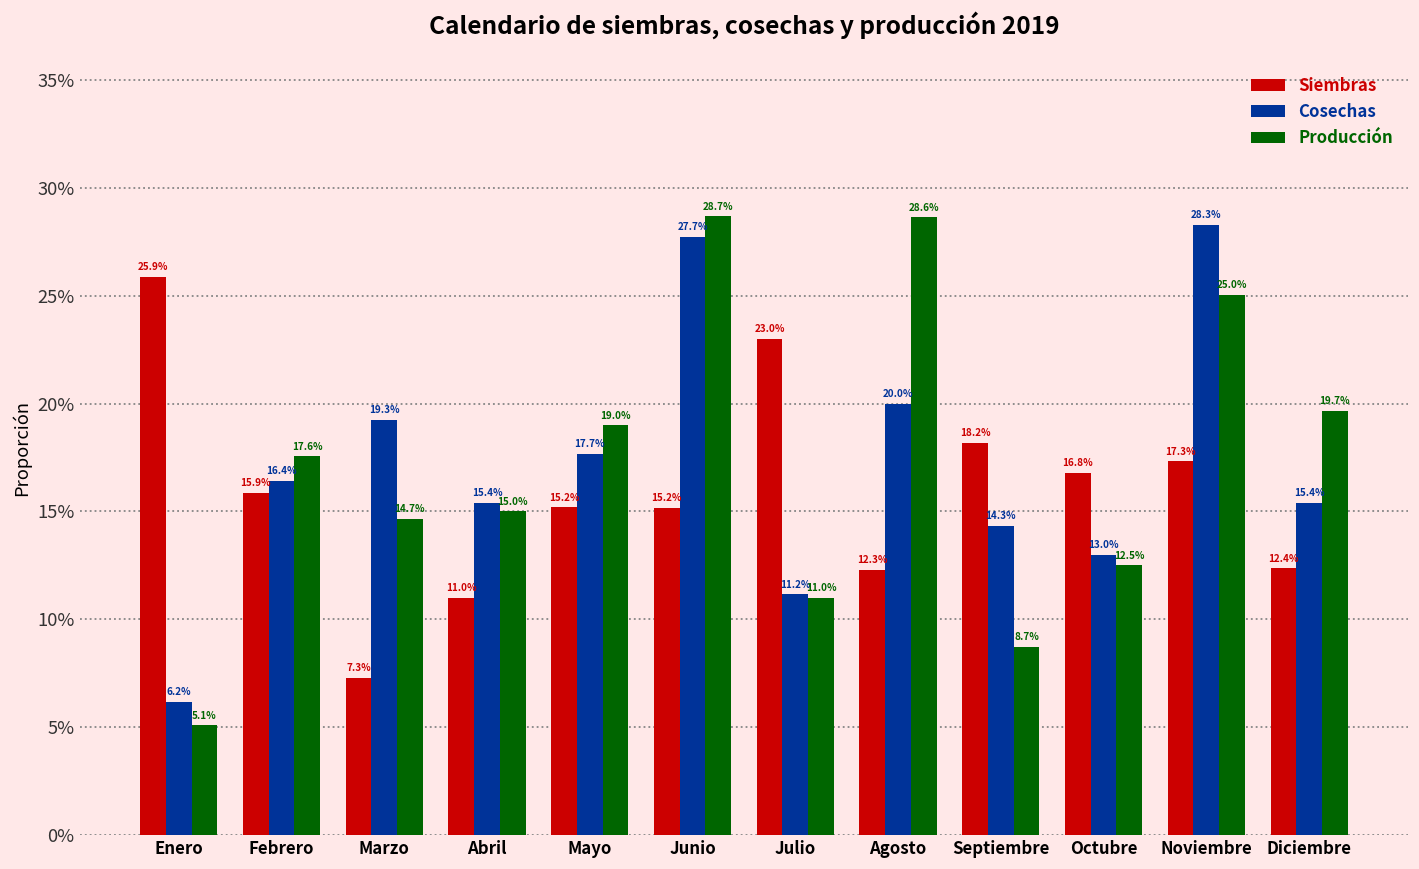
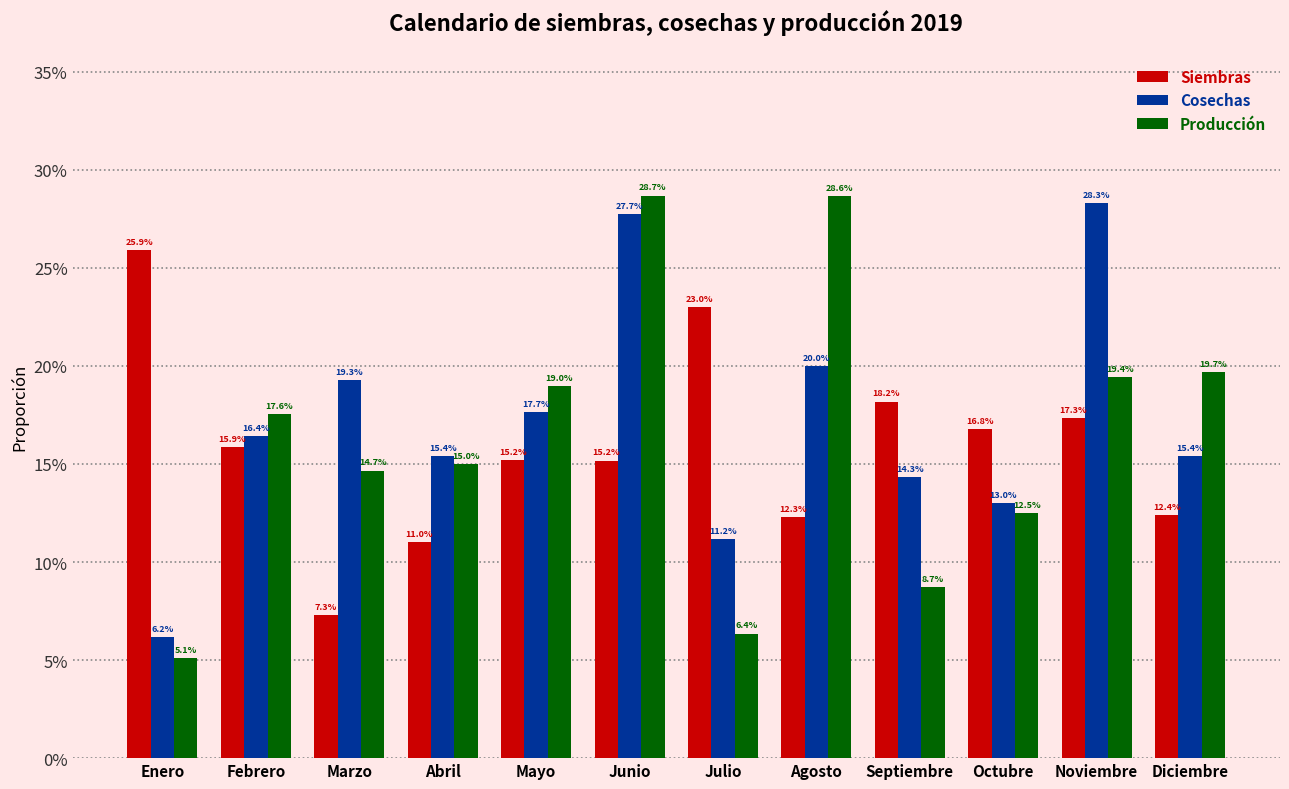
  {
    "Siembras": {
      "Enero": "25.9%",
      "Febrero": "15.9%",
      "Marzo": "7.3%",
      "Abril": "11.0%",
      "Mayo": "15.2%",
      "Junio": "15.2%",
      "Julio": "23.0%",
      "Agosto": "12.3%",
      "Septiembre": "18.2%",
      "Octubre": "16.8%",
      "Noviembre": "17.3%",
      "Diciembre": "12.4%"
    },
    "Cosechas": {
      "Enero": "6.2%",
      "Febrero": "16.4%",
      "Marzo": "19.3%",
      "Abril": "15.4%",
      "Mayo": "17.7%",
      "Junio": "27.7%",
      "Julio": "11.2%",
      "Agosto": "20.0%",
      "Septiembre": "14.3%",
      "Octubre": "13.0%",
      "Noviembre": "28.3%",
      "Diciembre": "15.4%"
    },
    "Producción": {
      "Enero": "5.1%",
      "Febrero": "17.6%",
      "Marzo": "14.7%",
      "Abril": "15.0%",
      "Mayo": "19.0%",
      "Junio": "28.7%",
-     "Julio": "11.0%",
+     "Julio": "6.4%",
      "Agosto": "28.6%",
      "Septiembre": "8.7%",
      "Octubre": "12.5%",
-     "Noviembre": "25.0%",
+     "Noviembre": "19.4%",
      "Diciembre": "19.7%"
    }
  }
